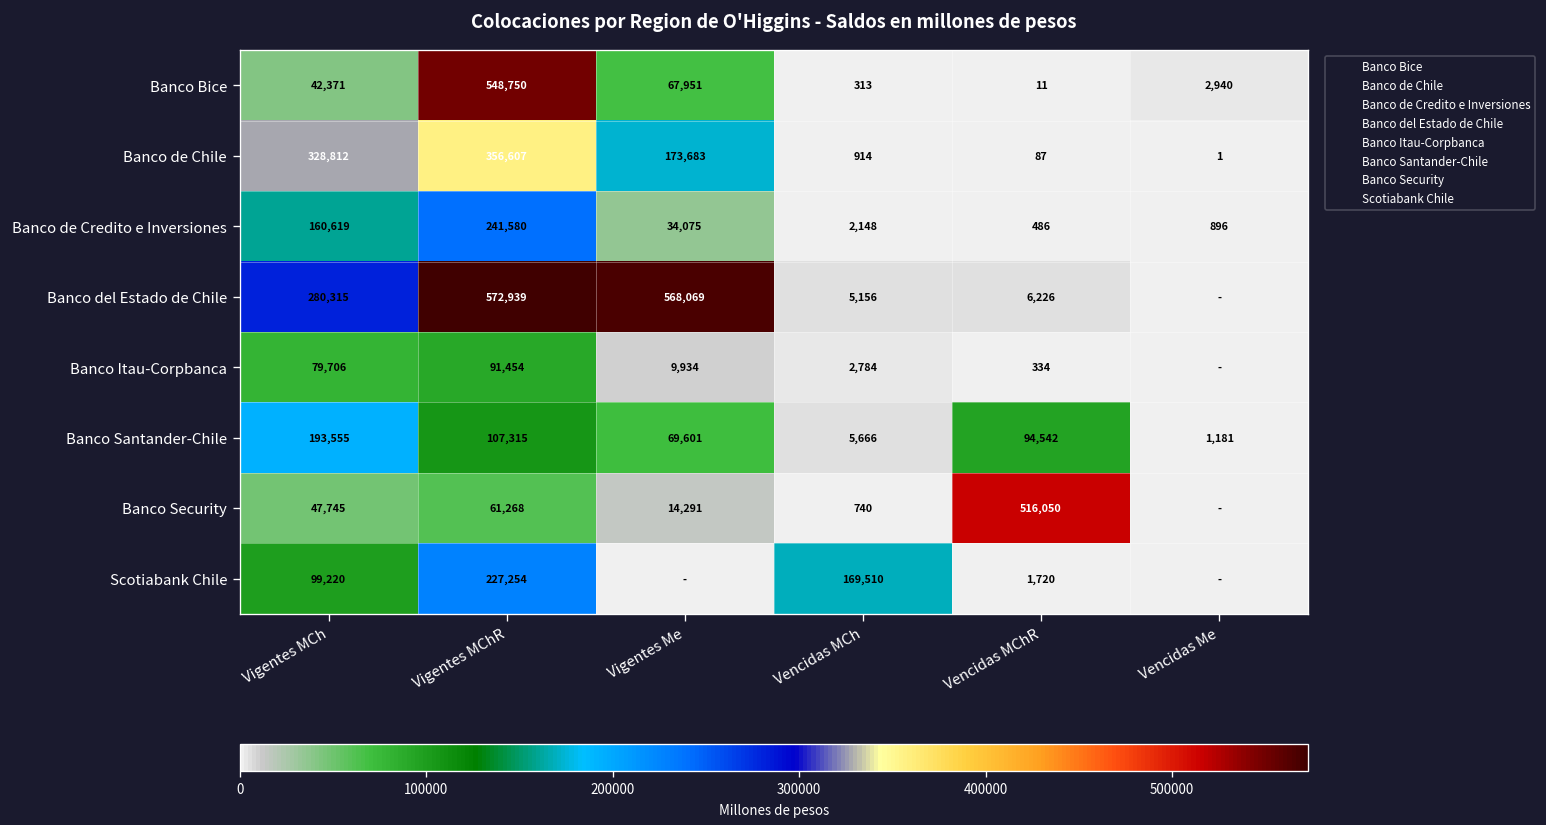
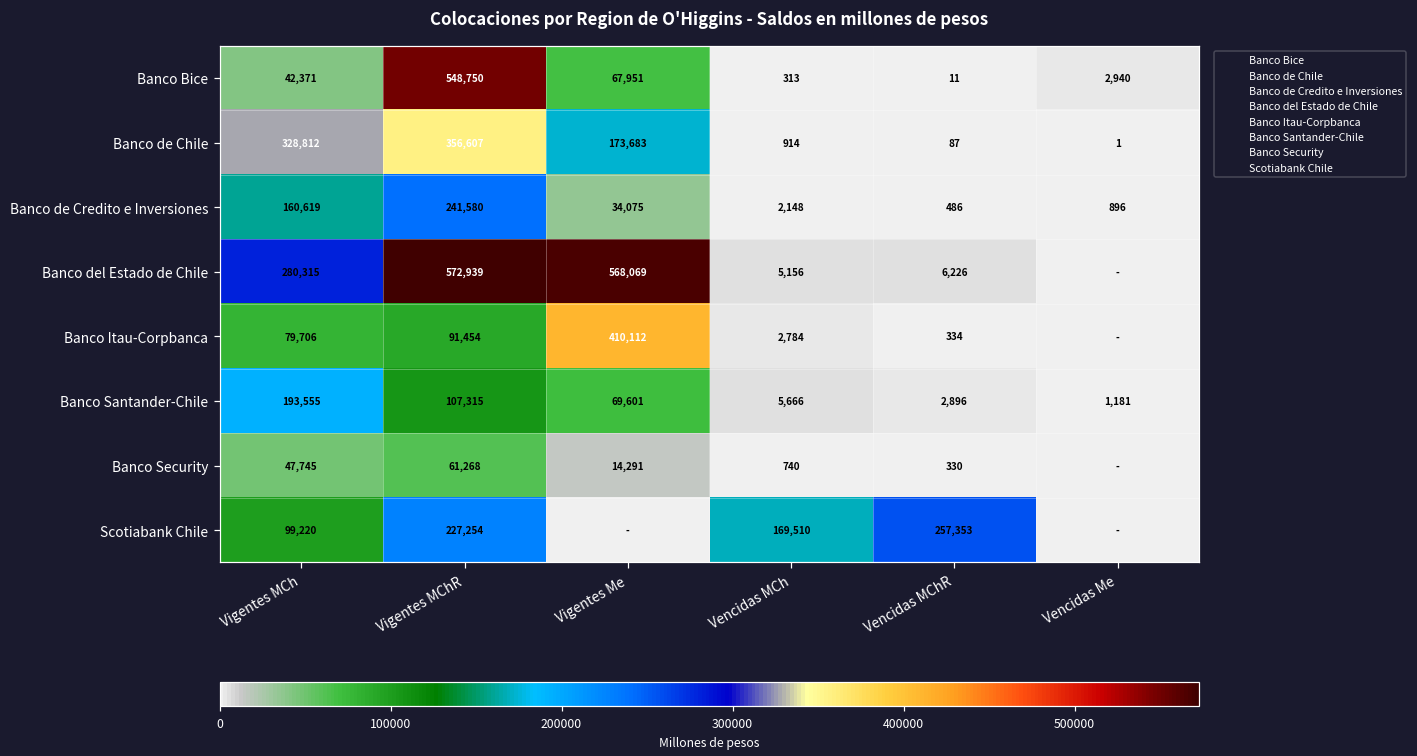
  {
    "Banco Bice": {
      "Vigentes MCh": "42,371",
      "Vigentes MChR": "548,750",
      "Vigentes Me": "67,951",
      "Vencidas MCh": "313",
      "Vencidas MChR": "11",
      "Vencidas Me": "2,940"
    },
    "Banco de Chile": {
      "Vigentes MCh": "328,812",
      "Vigentes MChR": "356,607",
      "Vigentes Me": "173,683",
      "Vencidas MCh": "914",
      "Vencidas MChR": "87",
      "Vencidas Me": "1"
    },
    "Banco de Credito e Inversiones": {
      "Vigentes MCh": "160,619",
      "Vigentes MChR": "241,580",
      "Vigentes Me": "34,075",
      "Vencidas MCh": "2,148",
      "Vencidas MChR": "486",
      "Vencidas Me": "896"
    },
    "Banco del Estado de Chile": {
      "Vigentes MCh": "280,315",
      "Vigentes MChR": "572,939",
      "Vigentes Me": "568,069",
      "Vencidas MCh": "5,156",
      "Vencidas MChR": "6,226"
    },
    "Banco Itau-Corpbanca": {
      "Vigentes MCh": "79,706",
      "Vigentes MChR": "91,454",
-     "Vigentes Me": "9,934",
+     "Vigentes Me": "410,112",
      "Vencidas MCh": "2,784",
      "Vencidas MChR": "334"
    },
    "Banco Santander-Chile": {
      "Vigentes MCh": "193,555",
      "Vigentes MChR": "107,315",
      "Vigentes Me": "69,601",
      "Vencidas MCh": "5,666",
-     "Vencidas MChR": "94,542",
+     "Vencidas MChR": "2,896",
      "Vencidas Me": "1,181"
    },
    "Banco Security": {
      "Vigentes MCh": "47,745",
      "Vigentes MChR": "61,268",
      "Vigentes Me": "14,291",
      "Vencidas MCh": "740",
-     "Vencidas MChR": "516,050"
+     "Vencidas MChR": "330"
    },
    "Scotiabank Chile": {
      "Vigentes MCh": "99,220",
      "Vigentes MChR": "227,254",
      "Vencidas MCh": "169,510",
-     "Vencidas MChR": "1,720"
+     "Vencidas MChR": "257,353"
    }
  }
